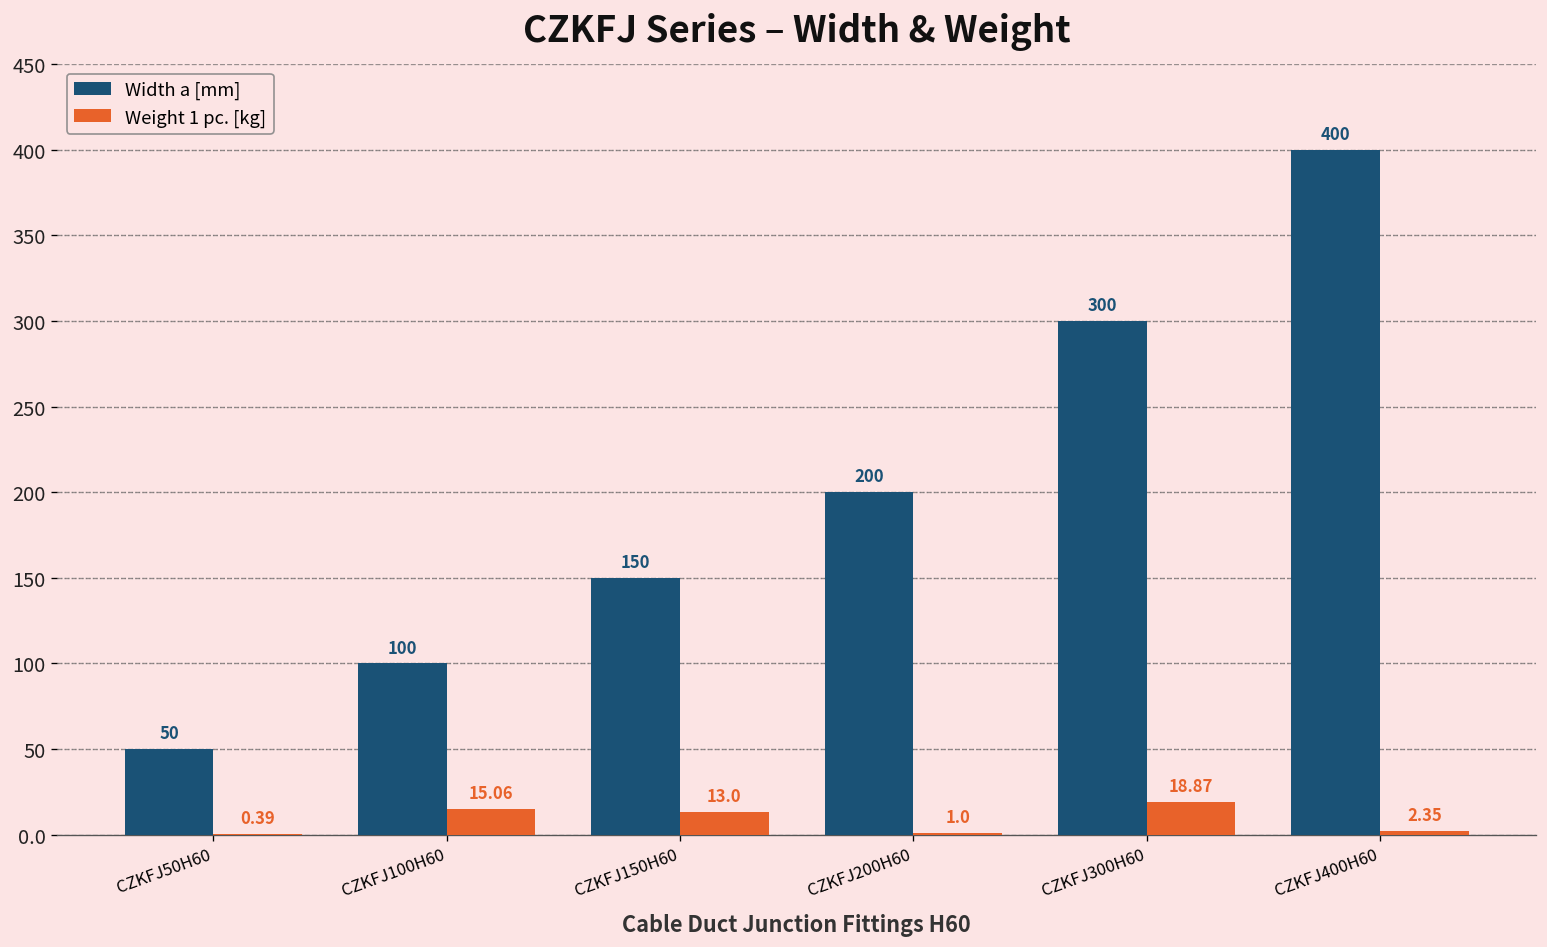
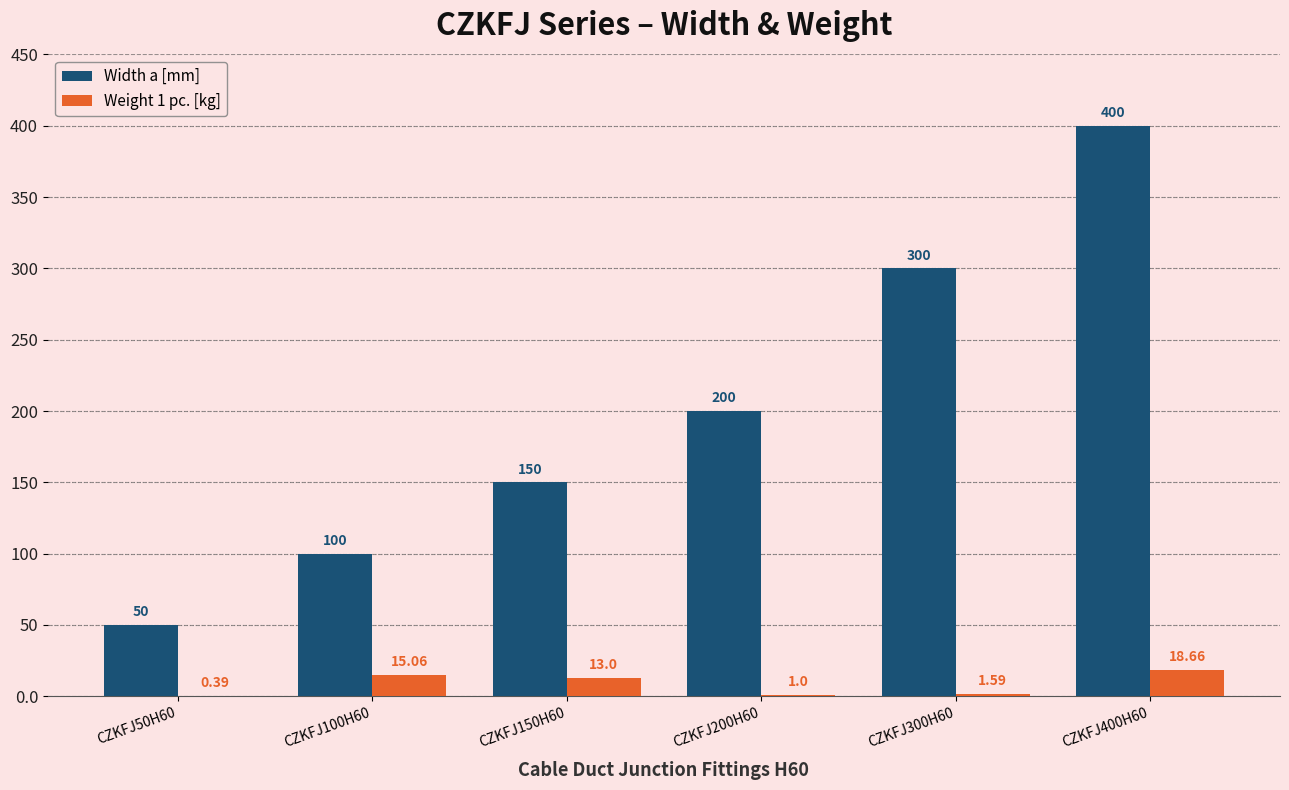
  {
    "Width a [mm]": {
      "CZKFJ50H60": 50,
      "CZKFJ100H60": 100,
      "CZKFJ150H60": 150,
      "CZKFJ200H60": 200,
      "CZKFJ300H60": 300,
      "CZKFJ400H60": 400
    },
    "Weight 1 pc. [kg]": {
      "CZKFJ50H60": 0.39,
      "CZKFJ100H60": 15.06,
      "CZKFJ150H60": 13.0,
      "CZKFJ200H60": 1.0,
-     "CZKFJ300H60": 18.87,
-     "CZKFJ400H60": 2.35
+     "CZKFJ300H60": 1.59,
+     "CZKFJ400H60": 18.66
    }
  }
